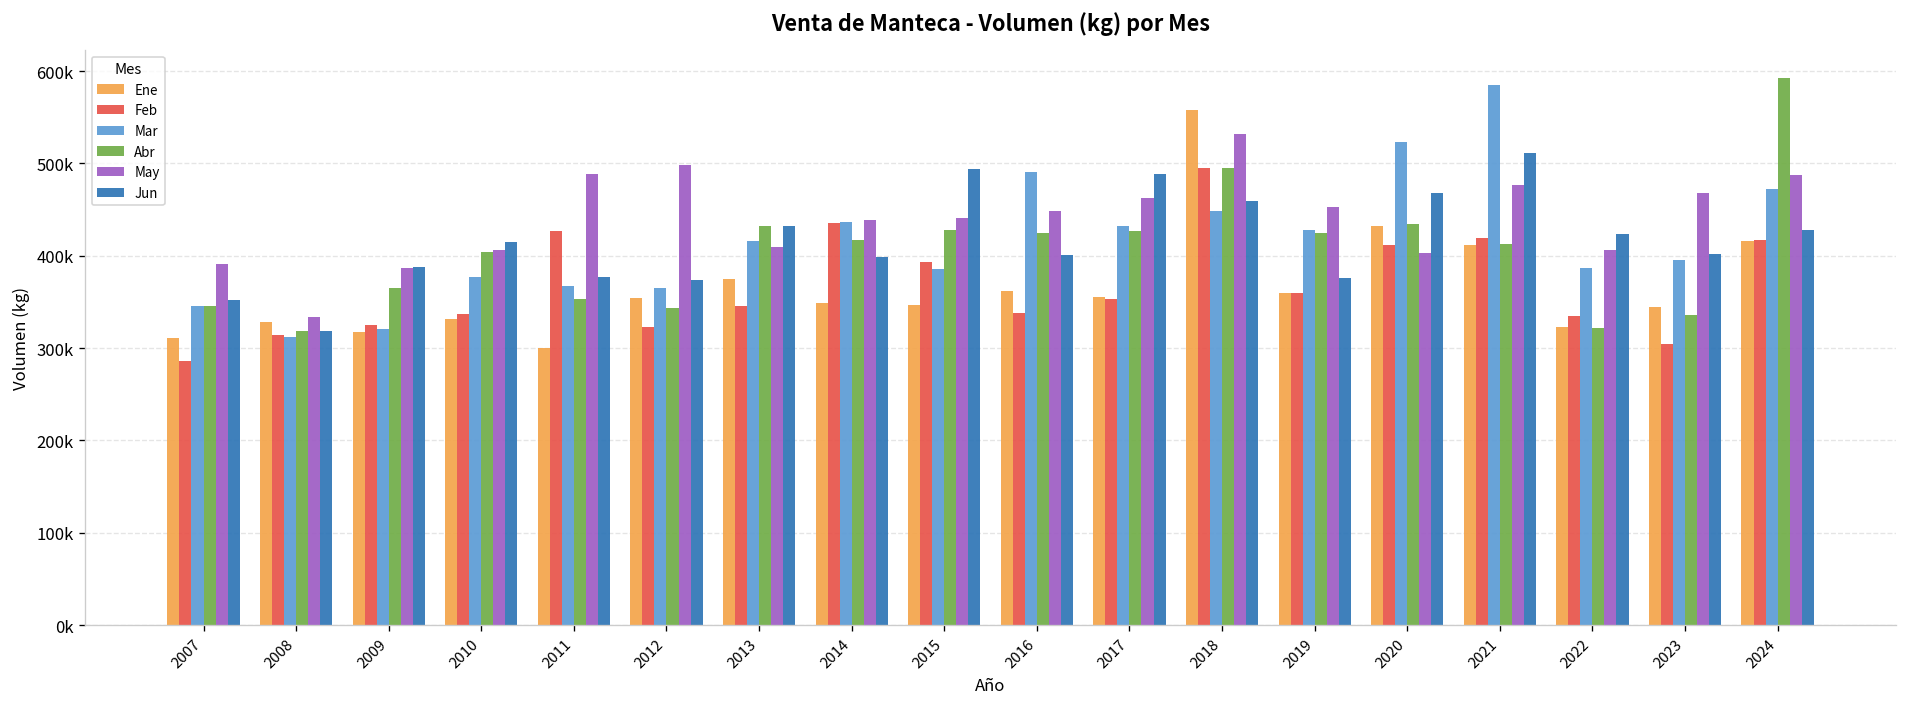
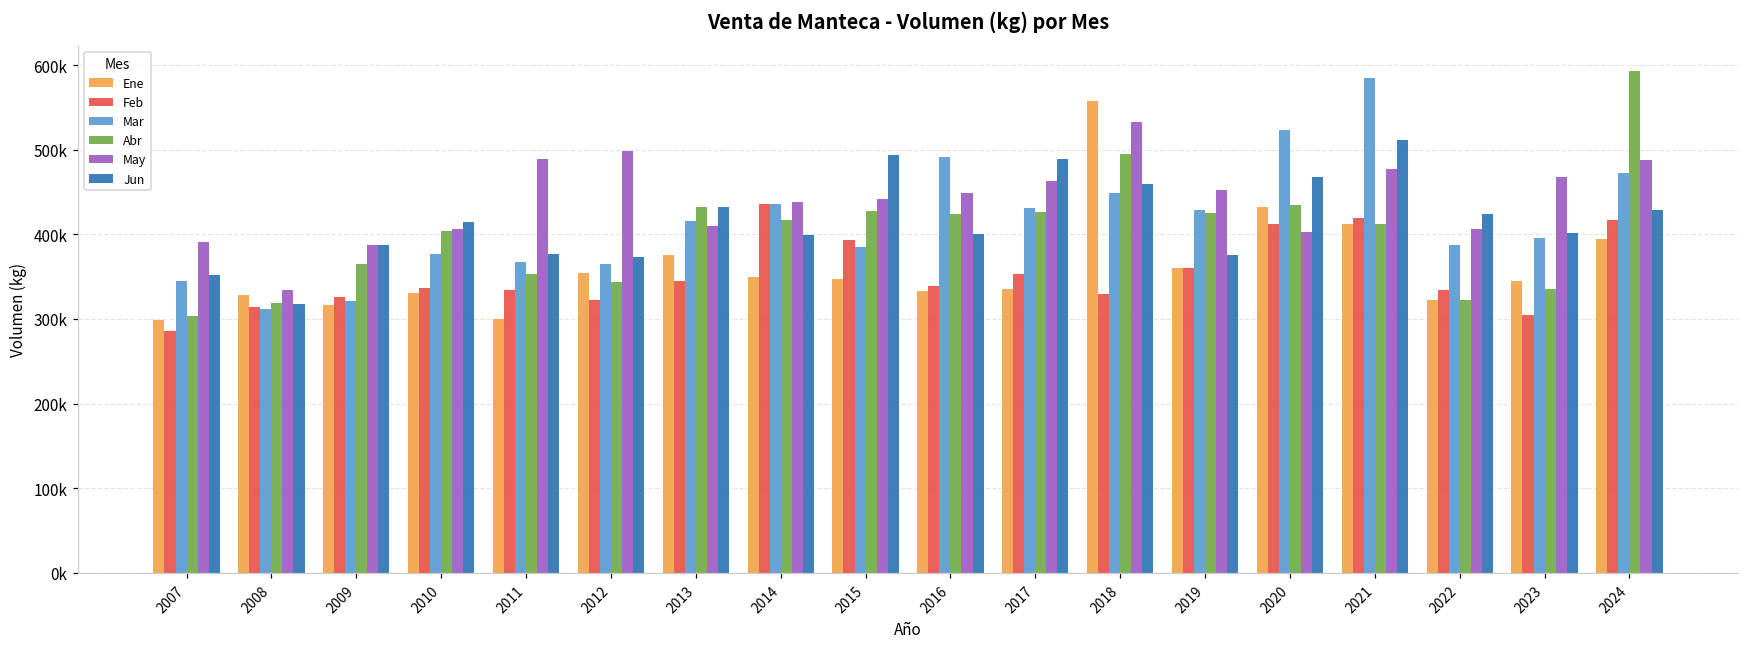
  {
    "Ene": {
-     "2007": 310000,
+     "2007": 300000,
      "2008": 330000,
      "2009": 320000,
      "2010": 330000,
      "2011": 300000,
      "2012": 350000,
      "2013": 380000,
      "2014": 350000,
      "2015": 350000,
-     "2016": 360000,
-     "2017": 360000,
+     "2016": 330000,
+     "2017": 340000,
      "2018": 560000,
      "2019": 360000,
      "2020": 430000,
      "2021": 410000,
      "2022": 320000,
      "2023": 340000,
-     "2024": 420000
+     "2024": 390000
    },
    "Feb": {
      "2007": 290000,
      "2008": 310000,
      "2009": 330000,
      "2010": 340000,
-     "2011": 430000,
+     "2011": 330000,
      "2012": 320000,
      "2013": 350000,
      "2014": 440000,
      "2015": 390000,
      "2016": 340000,
      "2017": 350000,
-     "2018": 500000,
+     "2018": 330000,
      "2019": 360000,
      "2020": 410000,
      "2021": 420000,
      "2022": 330000,
      "2023": 300000,
      "2024": 420000
    },
    "Mar": {
      "2007": 350000,
      "2008": 310000,
      "2009": 320000,
      "2010": 380000,
      "2011": 370000,
      "2012": 360000,
      "2013": 420000,
      "2014": 440000,
      "2015": 390000,
      "2016": 490000,
      "2017": 430000,
      "2018": 450000,
      "2019": 430000,
      "2020": 520000,
      "2021": 580000,
      "2022": 390000,
      "2023": 400000,
      "2024": 470000
    },
    "Abr": {
-     "2007": 350000,
+     "2007": 300000,
      "2008": 320000,
      "2009": 370000,
      "2010": 400000,
      "2011": 350000,
      "2012": 340000,
      "2013": 430000,
      "2014": 420000,
      "2015": 430000,
      "2016": 420000,
      "2017": 430000,
      "2018": 490000,
      "2019": 430000,
      "2020": 430000,
      "2021": 410000,
      "2022": 320000,
      "2023": 340000,
      "2024": 590000
    },
    "May": {
      "2007": 390000,
      "2008": 330000,
      "2009": 390000,
      "2010": 410000,
      "2011": 490000,
      "2012": 500000,
      "2013": 410000,
      "2014": 440000,
      "2015": 440000,
      "2016": 450000,
      "2017": 460000,
      "2018": 530000,
      "2019": 450000,
      "2020": 400000,
      "2021": 480000,
      "2022": 410000,
      "2023": 470000,
      "2024": 490000
    },
    "Jun": {
      "2007": 350000,
      "2008": 320000,
      "2009": 390000,
      "2010": 410000,
      "2011": 380000,
      "2012": 370000,
      "2013": 430000,
      "2014": 400000,
      "2015": 490000,
      "2016": 400000,
      "2017": 490000,
      "2018": 460000,
      "2019": 380000,
      "2020": 470000,
      "2021": 510000,
      "2022": 420000,
      "2023": 400000,
      "2024": 430000
    }
  }
